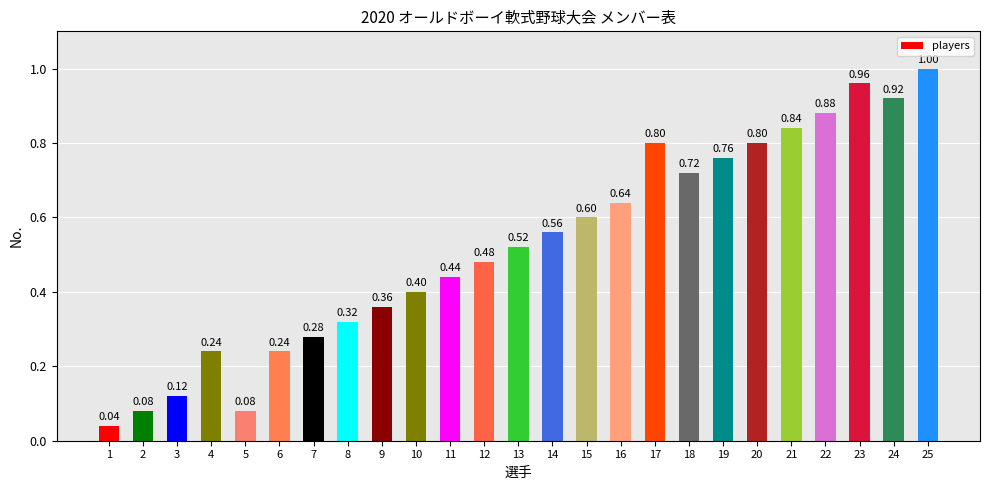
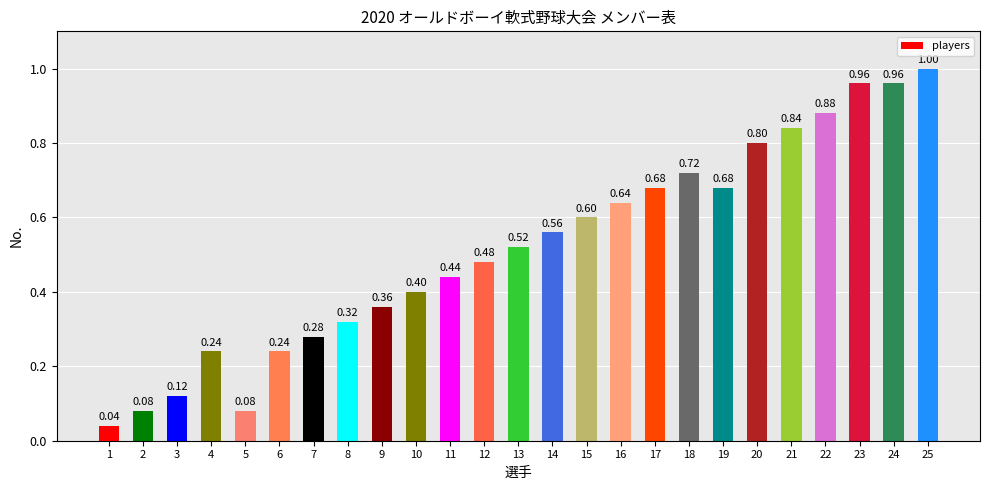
  {
    "1": 0.04,
    "2": 0.08,
    "3": 0.12,
    "4": 0.24,
    "5": 0.08,
    "6": 0.24,
    "7": 0.28,
    "8": 0.32,
    "9": 0.36,
    "10": 0.40,
    "11": 0.44,
    "12": 0.48,
    "13": 0.52,
    "14": 0.56,
    "15": 0.60,
    "16": 0.64,
-   "17": 0.80,
+   "17": 0.68,
    "18": 0.72,
-   "19": 0.76,
+   "19": 0.68,
    "20": 0.80,
    "21": 0.84,
    "22": 0.88,
    "23": 0.96,
-   "24": 0.92
+   "24": 0.96
  }
